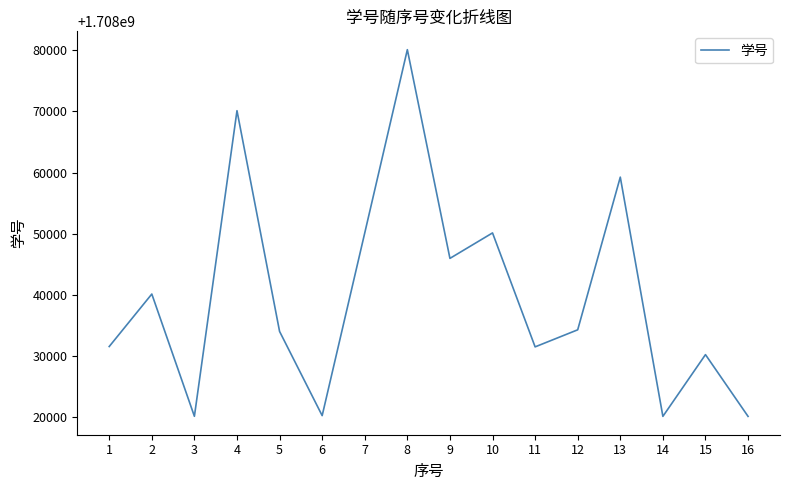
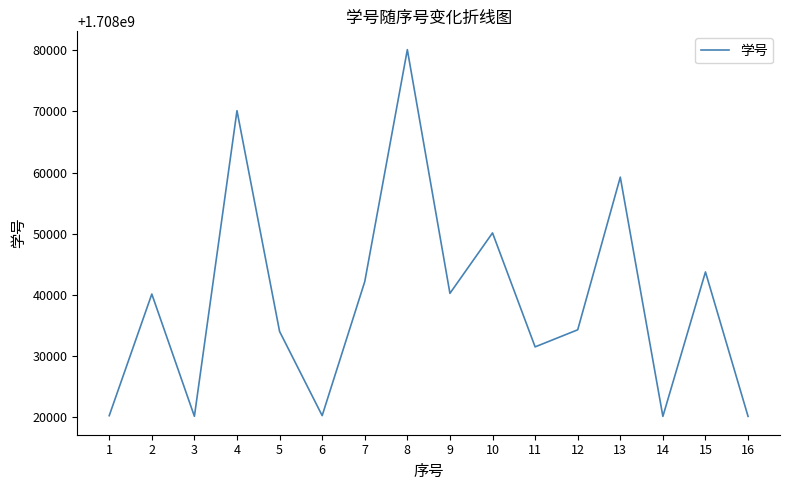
  {
-   "1": 1708032000,
+   "1": 1708020000,
    "2": 1708040000,
    "3": 1708020000,
    "4": 1708070000,
    "5": 1708034000,
    "6": 1708020000,
-   "7": 1708050000,
+   "7": 1708042000,
    "8": 1708080000,
-   "9": 1708046000,
+   "9": 1708040000,
    "10": 1708050000,
    "11": 1708031000,
    "12": 1708034000,
    "13": 1708059000,
    "14": 1708020000,
-   "15": 1708030000,
+   "15": 1708044000,
    "16": 1708020000
  }
